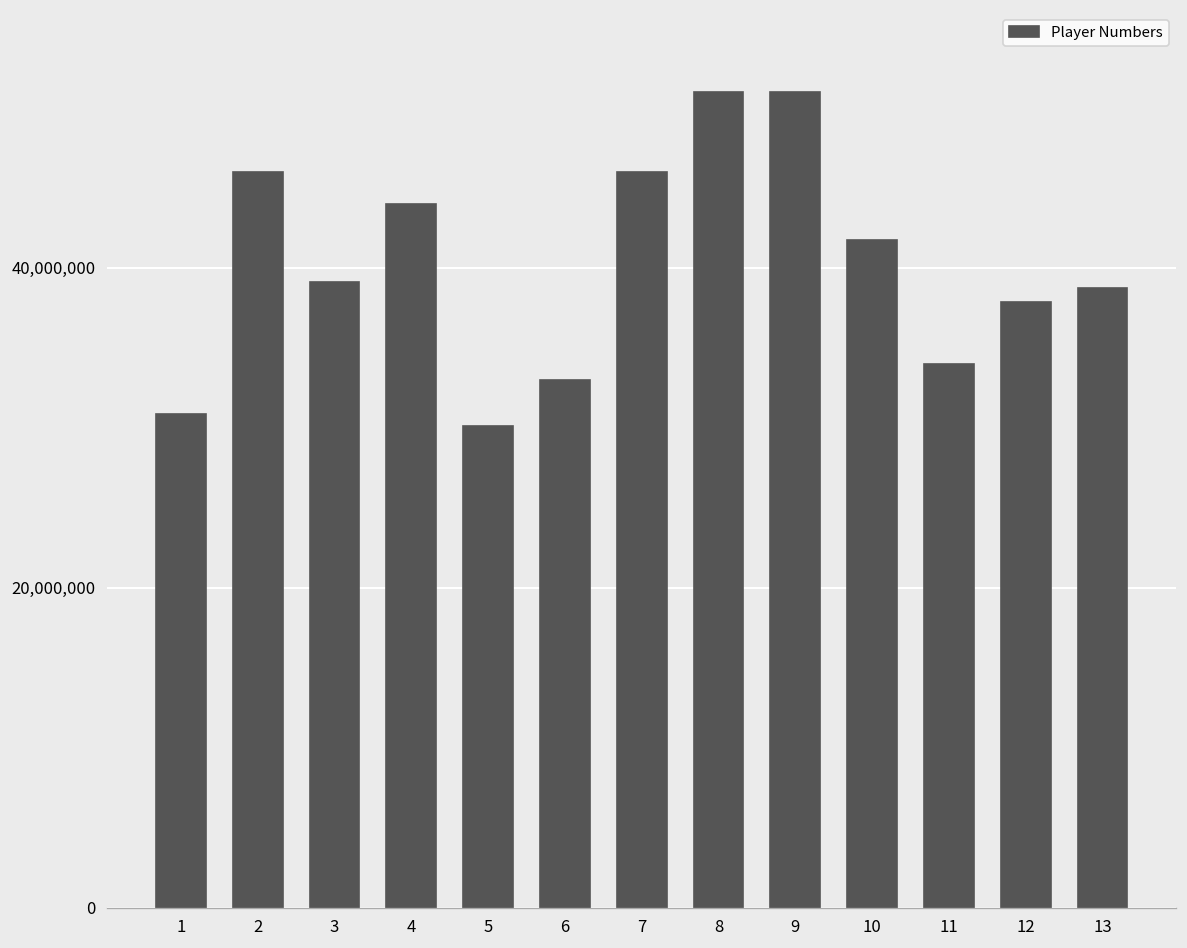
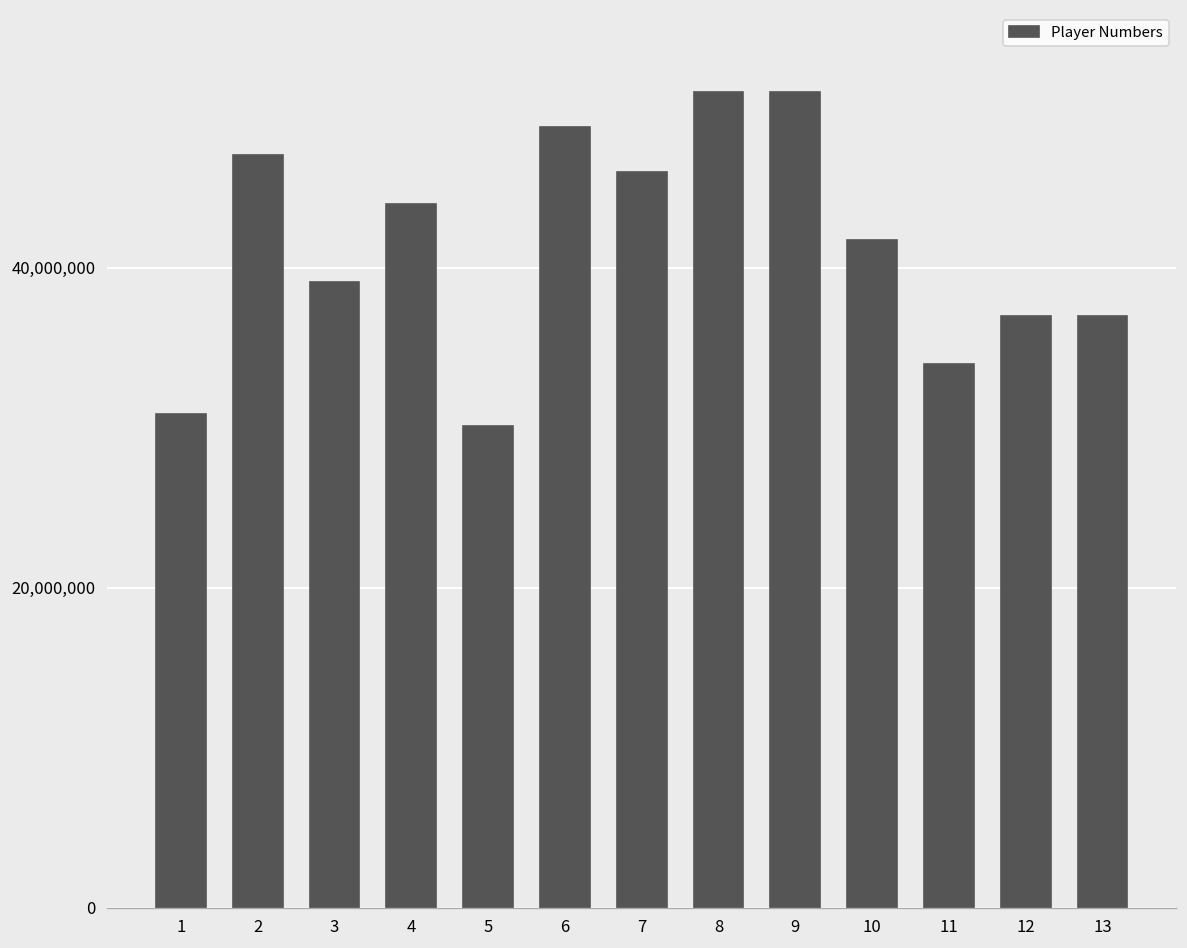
  {
    "1": "30,900,000",
-   "2": "46,000,000",
+   "2": "47,100,000",
    "3": "39,100,000",
    "4": "44,000,000",
    "5": "30,100,000",
-   "6": "33,000,000",
+   "6": "48,800,000",
    "7": "46,000,000",
    "8": "51,000,000",
    "9": "51,000,000",
    "10": "41,700,000",
    "11": "34,000,000",
-   "12": "37,900,000",
-   "13": "38,700,000"
+   "12": "37,000,000",
+   "13": "37,000,000"
  }
